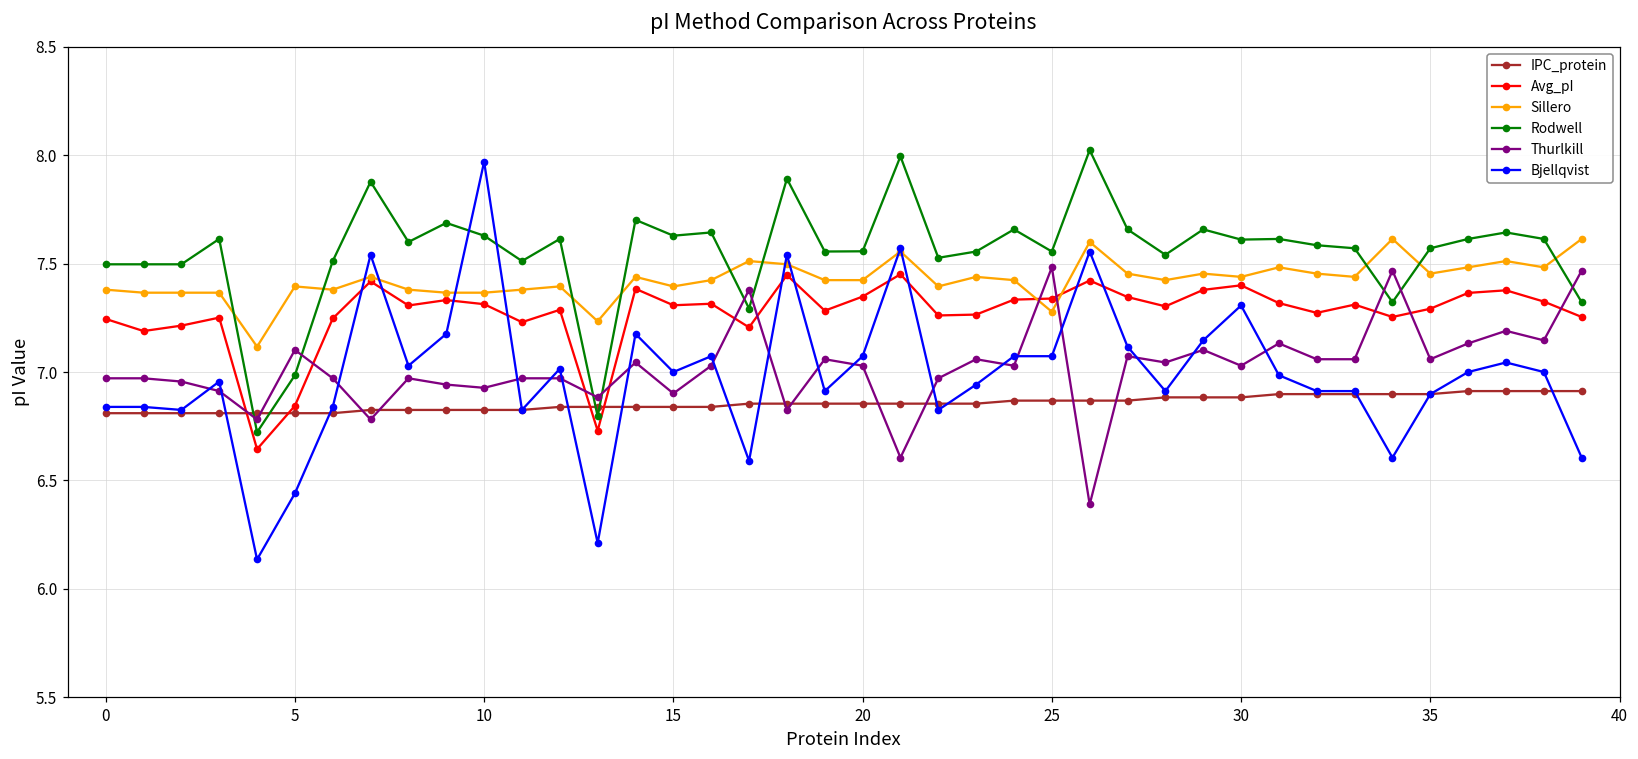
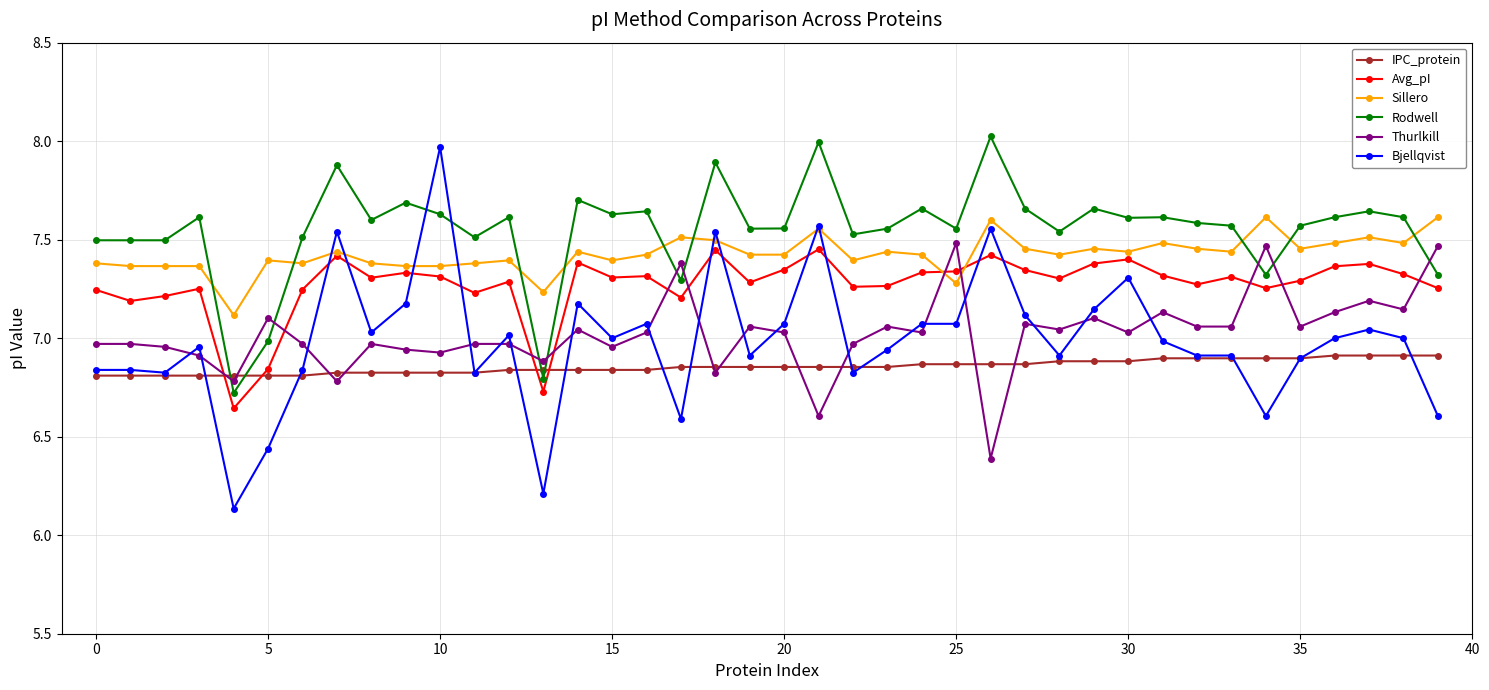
  {
    "IPC_protein": {
      "0": 6.81,
      "5": 6.81,
      "10": 6.83,
      "15": 6.84,
      "20": 6.85,
      "25": 6.87,
      "30": 6.88
    },
    "Avg_pI": {
      "0": 7.25,
      "5": 6.84,
      "10": 7.31,
      "15": 7.31,
      "20": 7.35,
      "25": 7.34,
      "30": 7.40,
      "35": 7.29
    },
    "Sillero": {
      "0": 7.38,
      "5": 7.40,
      "10": 7.37,
      "15": 7.40,
      "20": 7.42,
      "25": 7.28,
      "30": 7.44,
      "35": 7.45
    },
    "Rodwell": {
      "0": 7.50,
      "5": 6.99,
      "10": 7.63,
      "15": 7.63,
      "20": 7.56,
      "25": 7.56,
      "30": 7.61,
      "35": 7.57
    },
    "Thurlkill": {
      "0": 6.97,
      "5": 7.10,
      "10": 6.93,
-     "15": 6.90,
+     "15": 6.96,
      "20": 7.03,
      "25": 7.48,
      "30": 7.03,
      "35": 7.06
    },
    "Bjellqvist": {
      "0": 6.84,
      "5": 6.44,
      "10": 7.97,
      "15": 7.00,
      "20": 7.07,
      "25": 7.07,
      "30": 7.31
    }
  }
